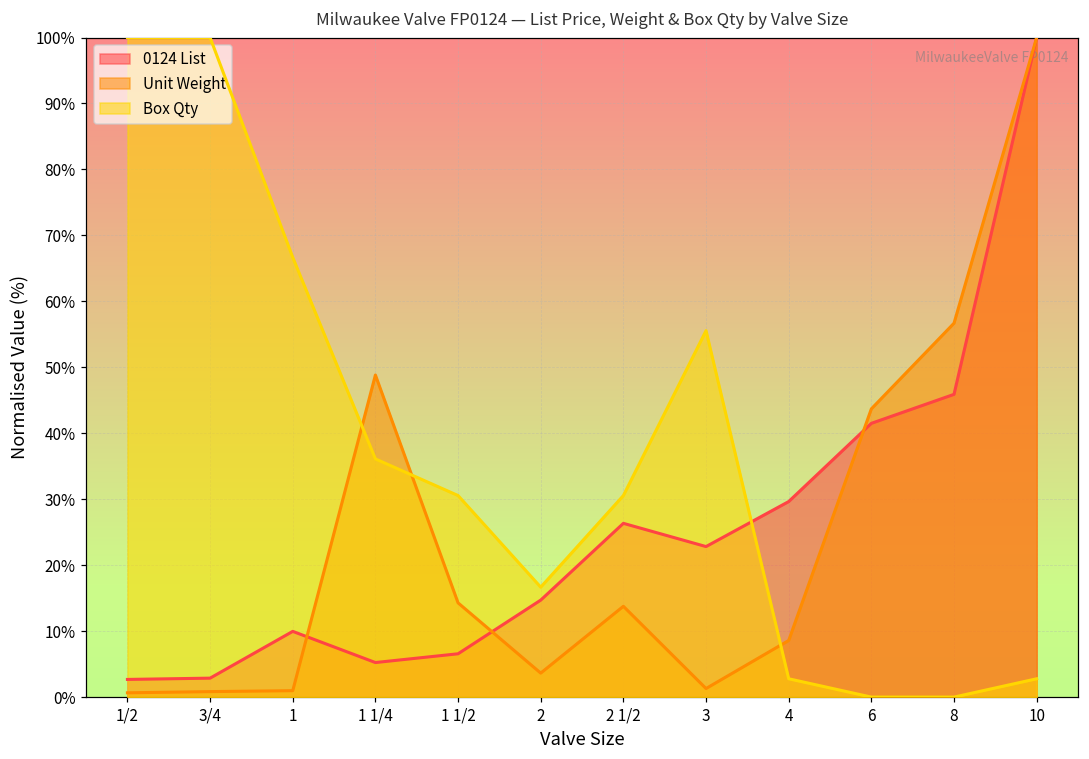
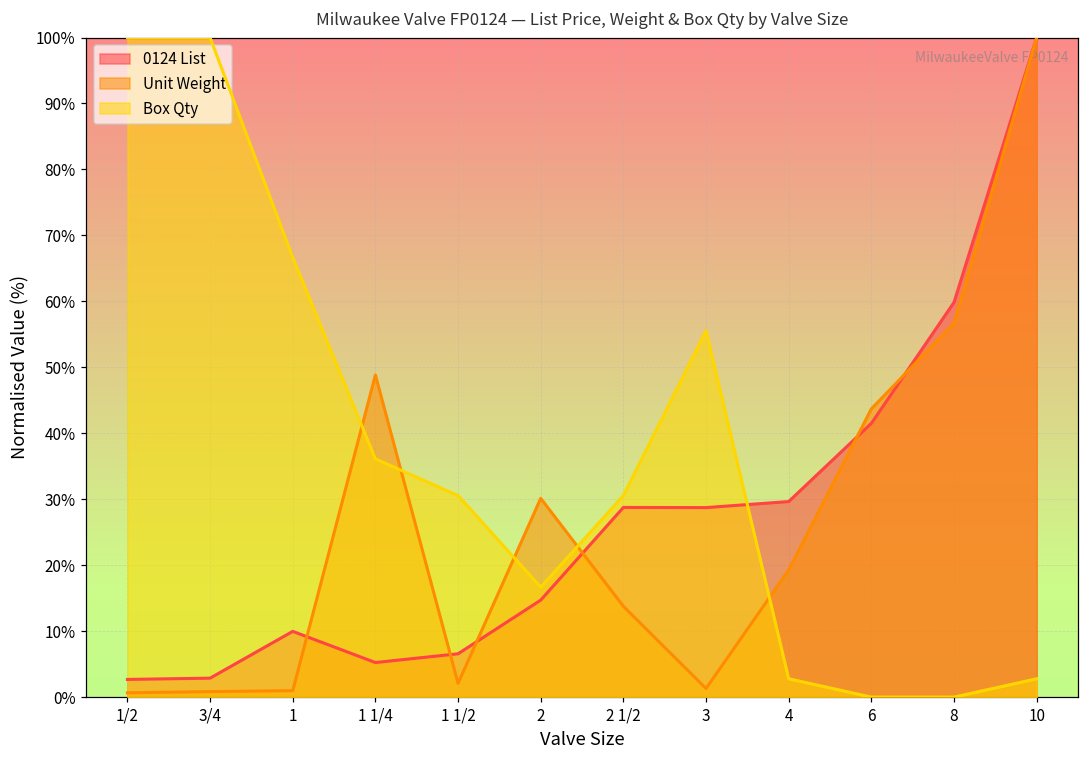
  {
    "0124 List": {
      "1/2": "3%",
      "3/4": "3%",
      "1": "10%",
      "1 1/4": "5%",
      "1 1/2": "7%",
      "2": "15%",
-     "2 1/2": "26%",
-     "3": "23%",
+     "2 1/2": "29%",
+     "3": "29%",
      "4": "30%",
      "6": "42%",
-     "8": "46%"
+     "8": "60%"
    },
    "Unit Weight": {
      "1/2": "1%",
      "3/4": "1%",
      "1": "1%",
      "1 1/4": "49%",
-     "1 1/2": "14%",
-     "2": "4%",
+     "1 1/2": "2%",
+     "2": "30%",
      "2 1/2": "14%",
      "3": "1%",
-     "4": "9%",
+     "4": "19%",
      "6": "44%",
      "8": "57%"
    },
    "Box Qty": {
      "1/2": "100%",
      "3/4": "100%",
      "1": "67%",
      "1 1/4": "36%",
      "1 1/2": "31%",
      "2": "17%",
      "2 1/2": "31%",
      "3": "56%",
      "4": "3%",
      "6": "0%",
      "8": "0%",
      "10": "3%"
    }
  }
